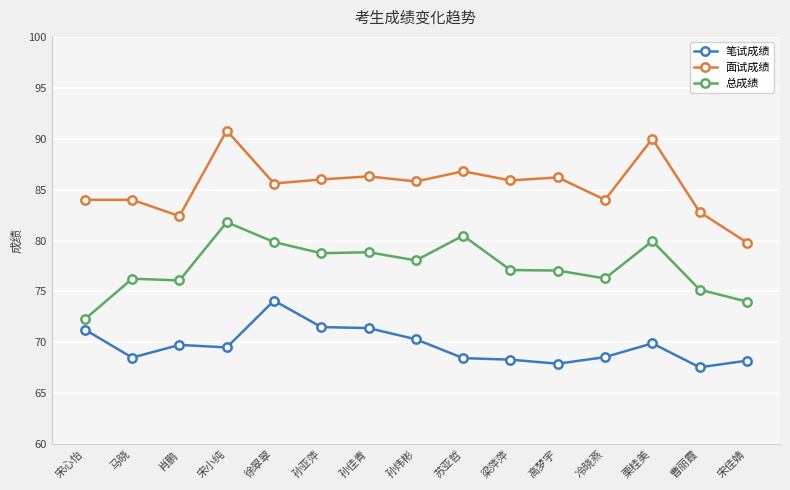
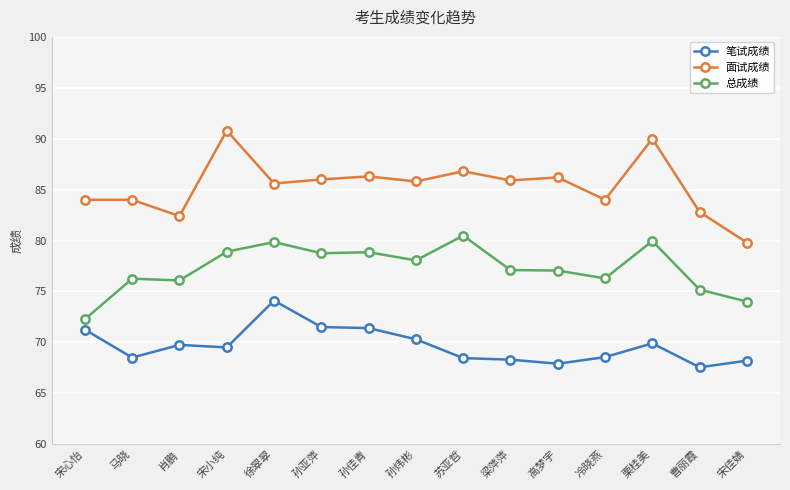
  {
    "笔试成绩": {
      "宋心怡": 71.3,
      "马晓": 68.5,
      "肖鹏": 69.8,
      "宋小纯": 69.5,
      "徐翠翠": 74.1,
      "孙亚萍": 71.5,
      "孙佳青": 71.4,
      "孙炜彬": 70.3,
      "苏亚哲": 68.5,
      "梁萍萍": 68.3,
      "高梦宇": 67.9,
      "冷晓燕": 68.6,
      "栗桂美": 69.9,
      "曹丽霞": 67.6,
      "宋佳婧": 68.2
    },
    "面试成绩": {
      "宋心怡": 84.0,
      "马晓": 84.0,
      "肖鹏": 82.4,
      "宋小纯": 90.8,
      "徐翠翠": 85.6,
      "孙亚萍": 86.0,
      "孙佳青": 86.3,
      "孙炜彬": 85.8,
      "苏亚哲": 86.8,
      "梁萍萍": 85.9,
      "高梦宇": 86.2,
      "冷晓燕": 84.0,
      "栗桂美": 90.0,
      "曹丽霞": 82.8,
      "宋佳婧": 79.8
    },
    "总成绩": {
      "宋心怡": 72.3,
      "马晓": 76.3,
      "肖鹏": 76.1,
-     "宋小纯": 81.8,
+     "宋小纯": 78.9,
      "徐翠翠": 79.9,
      "孙亚萍": 78.8,
      "孙佳青": 78.9,
      "孙炜彬": 78.1,
      "苏亚哲": 80.5,
      "梁萍萍": 77.1,
      "高梦宇": 77.1,
      "冷晓燕": 76.3,
      "栗桂美": 80.0,
      "曹丽霞": 75.2,
      "宋佳婧": 74.0
    }
  }
